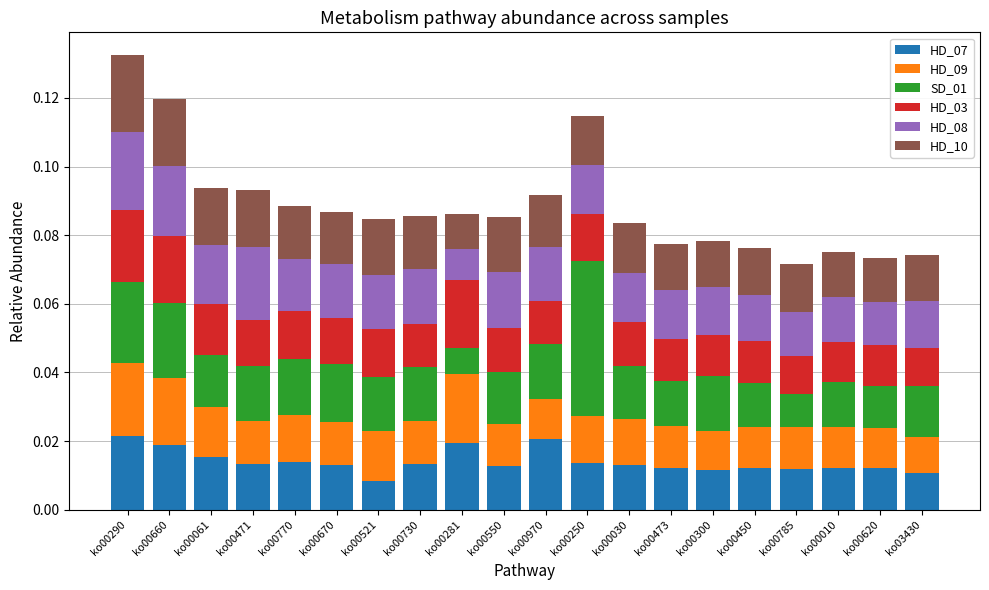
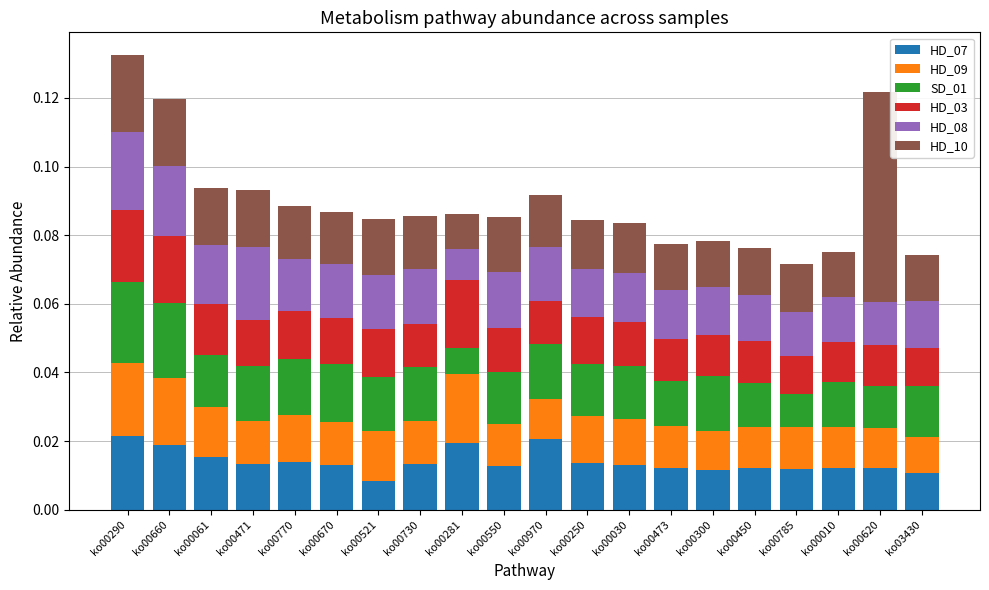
  {
    "HD_07": {
      "ko00290": 0.021,
      "ko00660": 0.019,
      "ko00061": 0.015,
      "ko00471": 0.013,
      "ko00770": 0.014,
      "ko00670": 0.013,
      "ko00521": 0.008,
      "ko00730": 0.013,
      "ko00281": 0.019,
      "ko00550": 0.013,
      "ko00970": 0.021,
      "ko00250": 0.014,
      "ko00030": 0.013,
      "ko00473": 0.012,
      "ko00300": 0.012,
      "ko00450": 0.012,
      "ko00785": 0.012,
      "ko00010": 0.012,
      "ko00620": 0.012,
      "ko03430": 0.011
    },
    "HD_09": {
      "ko00290": 0.021,
      "ko00660": 0.019,
      "ko00061": 0.015,
      "ko00471": 0.013,
      "ko00770": 0.014,
      "ko00670": 0.012,
      "ko00521": 0.015,
      "ko00730": 0.013,
      "ko00281": 0.020,
      "ko00550": 0.012,
      "ko00970": 0.012,
      "ko00250": 0.014,
      "ko00030": 0.013,
      "ko00473": 0.012,
      "ko00300": 0.011,
      "ko00450": 0.012,
      "ko00785": 0.012,
      "ko00010": 0.012,
      "ko00620": 0.012,
      "ko03430": 0.010
    },
    "SD_01": {
      "ko00290": 0.023,
      "ko00660": 0.022,
      "ko00061": 0.015,
      "ko00471": 0.016,
      "ko00770": 0.016,
      "ko00670": 0.017,
      "ko00521": 0.016,
      "ko00730": 0.016,
      "ko00281": 0.007,
      "ko00550": 0.015,
      "ko00970": 0.016,
-     "ko00250": 0.045,
+     "ko00250": 0.015,
      "ko00030": 0.016,
      "ko00473": 0.013,
      "ko00300": 0.016,
      "ko00450": 0.013,
      "ko00785": 0.010,
      "ko00010": 0.013,
      "ko00620": 0.012,
      "ko03430": 0.015
    },
    "HD_03": {
      "ko00290": 0.021,
      "ko00660": 0.020,
      "ko00061": 0.015,
      "ko00471": 0.013,
      "ko00770": 0.014,
      "ko00670": 0.013,
      "ko00521": 0.014,
      "ko00730": 0.013,
      "ko00281": 0.020,
      "ko00550": 0.013,
      "ko00970": 0.012,
      "ko00250": 0.014,
      "ko00030": 0.013,
      "ko00473": 0.012,
      "ko00300": 0.012,
      "ko00450": 0.012,
      "ko00785": 0.011,
      "ko00010": 0.012,
      "ko00620": 0.012,
      "ko03430": 0.011
    },
    "HD_08": {
      "ko00290": 0.023,
      "ko00660": 0.020,
      "ko00061": 0.017,
      "ko00471": 0.021,
      "ko00770": 0.015,
      "ko00670": 0.016,
      "ko00521": 0.015,
      "ko00730": 0.016,
      "ko00281": 0.009,
      "ko00550": 0.016,
      "ko00970": 0.016,
      "ko00250": 0.014,
      "ko00030": 0.014,
      "ko00473": 0.014,
      "ko00300": 0.014,
      "ko00450": 0.013,
      "ko00785": 0.013,
      "ko00010": 0.013,
      "ko00620": 0.013,
      "ko03430": 0.014
    },
    "HD_10": {
      "ko00290": 0.022,
      "ko00660": 0.020,
      "ko00061": 0.017,
      "ko00471": 0.017,
      "ko00770": 0.015,
      "ko00670": 0.015,
      "ko00521": 0.016,
      "ko00730": 0.015,
      "ko00281": 0.010,
      "ko00550": 0.016,
      "ko00970": 0.015,
      "ko00250": 0.014,
      "ko00030": 0.014,
      "ko00473": 0.013,
      "ko00300": 0.013,
      "ko00450": 0.014,
      "ko00785": 0.014,
      "ko00010": 0.013,
-     "ko00620": 0.013,
+     "ko00620": 0.061,
      "ko03430": 0.013
    }
  }
